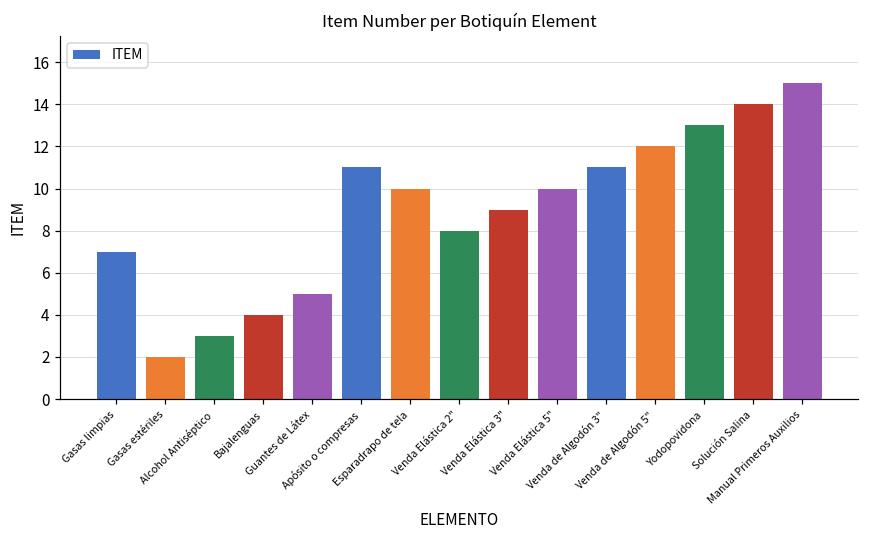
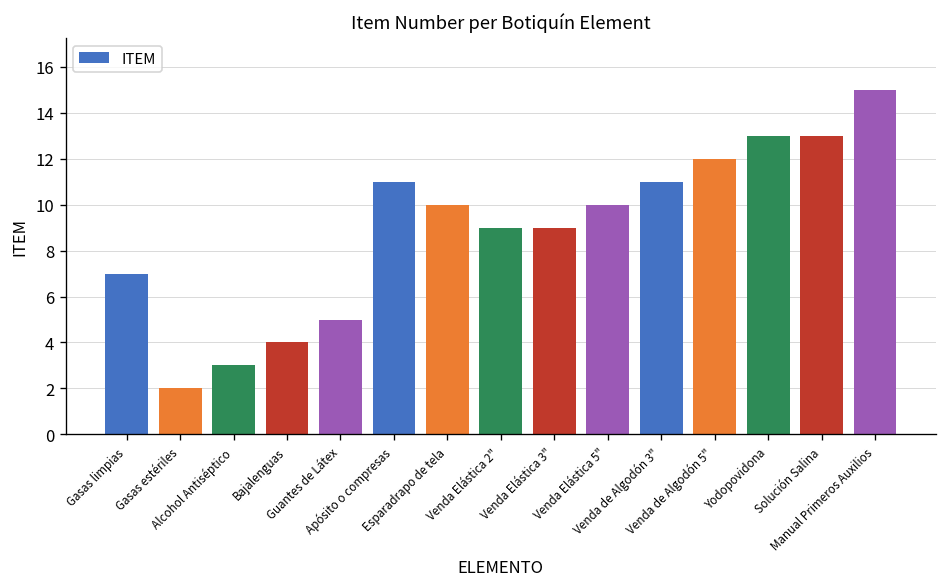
  {
    "Gasas limpias": 7,
    "Gasas estériles": 2,
    "Alcohol Antiséptico": 3,
    "Bajalenguas": 4,
    "Guantes de Látex": 5,
    "Apósito o compresas": 11,
    "Esparadrapo de tela": 10,
-   "Venda Elástica 2\"": 8,
+   "Venda Elástica 2\"": 9,
    "Venda Elástica 3\"": 9,
    "Venda Elástica 5\"": 10,
    "Venda de Algodón 3\"": 11,
    "Venda de Algodón 5\"": 12,
    "Yodopovidona": 13,
-   "Solución Salina": 14,
+   "Solución Salina": 13,
    "Manual Primeros Auxilios": 15
  }
